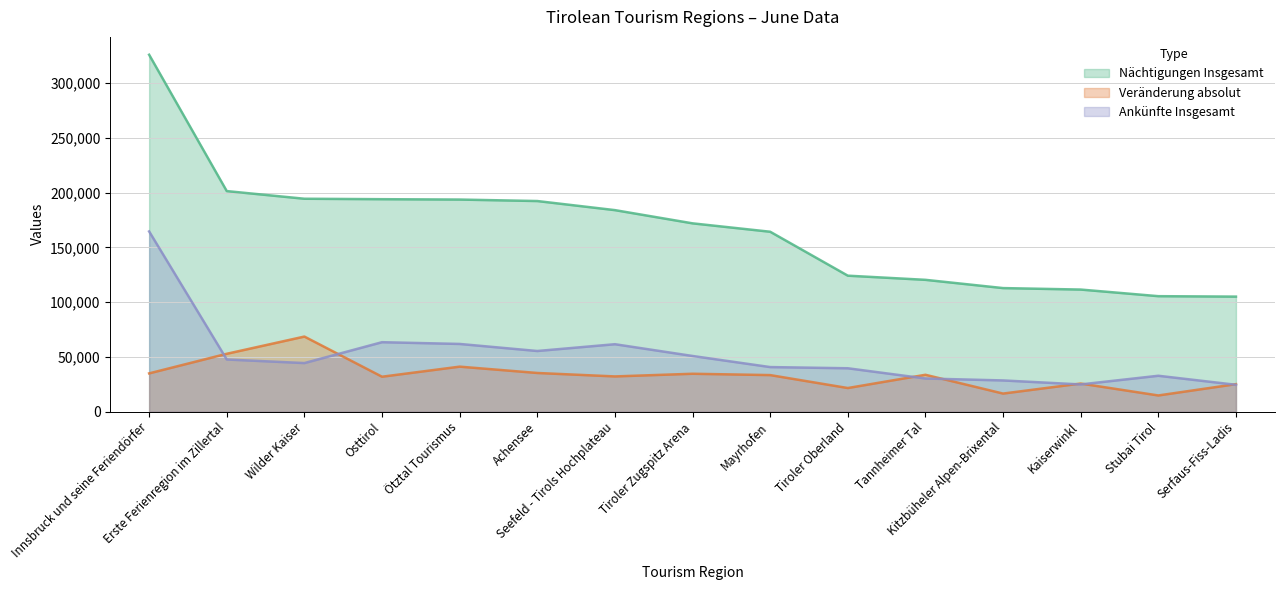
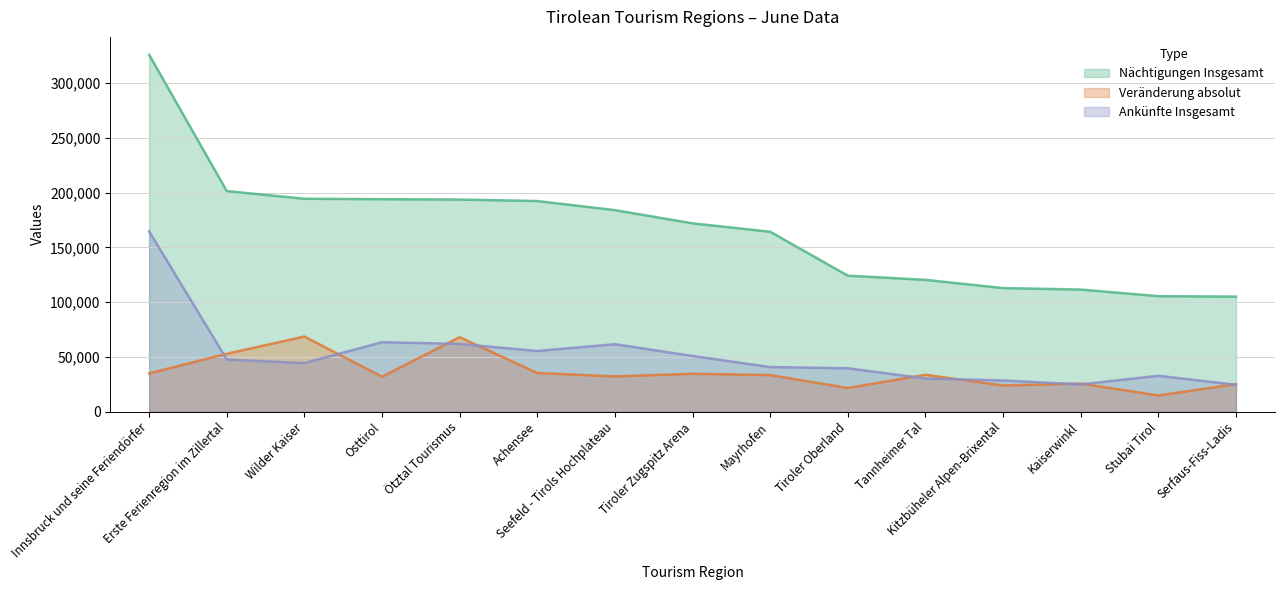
  {
    "Veränderung absolut": {
      "Innsbruck und seine Feriendörfer": "35,000",
      "Erste Ferienregion im Zillertal": "53,000",
      "Wilder Kaiser": "69,000",
      "Osttirol": "32,000",
-     "Ötztal Tourismus": "41,000",
+     "Ötztal Tourismus": "68,000",
      "Achensee": "35,000",
      "Seefeld - Tirols Hochplateau": "32,000",
      "Tiroler Zugspitz Arena": "35,000",
      "Mayrhofen": "33,000",
      "Tiroler Oberland": "22,000",
      "Tannheimer Tal": "34,000",
-     "Kitzbüheler Alpen-Brixental": "16,000",
+     "Kitzbüheler Alpen-Brixental": "24,000",
      "Stubai Tirol": "15,000"
    }
  }
